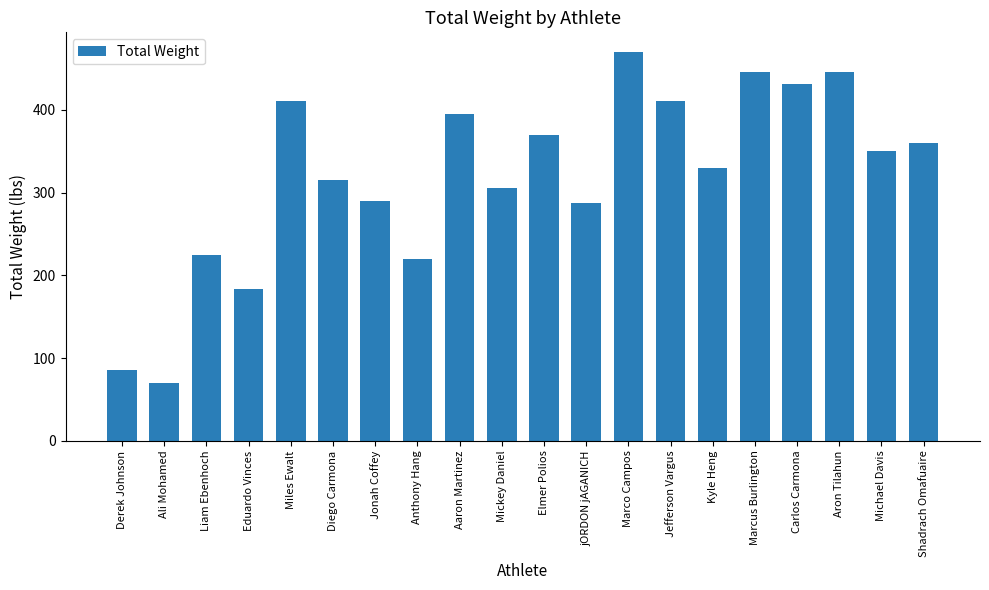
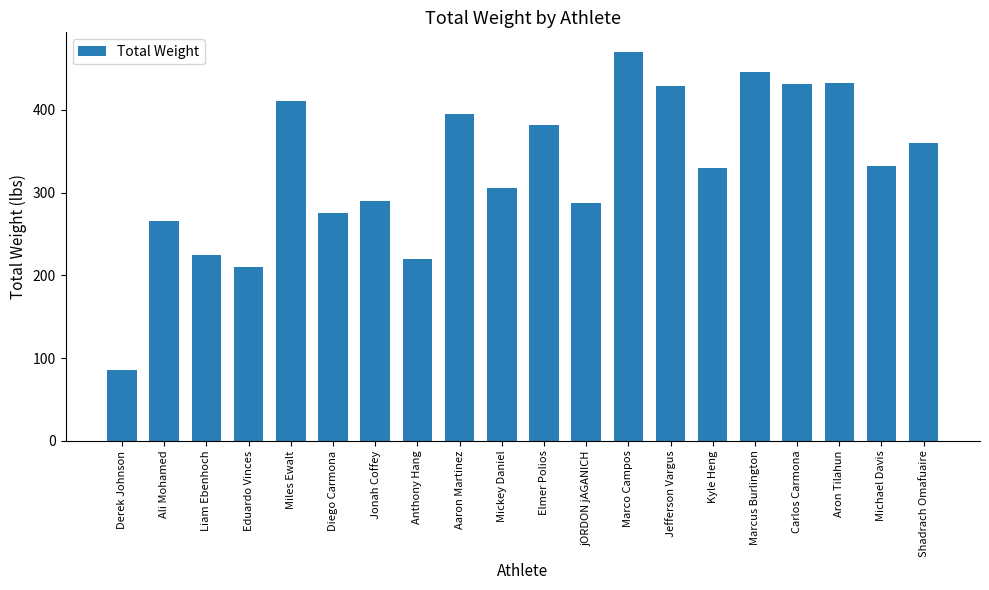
  {
    "Derek Johnson": 90,
-   "Ali Mohamed": 70,
+   "Ali Mohamed": 270,
    "Liam Ebenhoch": 230,
-   "Eduardo Vinces": 180,
+   "Eduardo Vinces": 210,
    "Miles Ewalt": 410,
-   "Diego Carmona": 320,
+   "Diego Carmona": 280,
    "Jonah Coffey": 290,
    "Anthony Hang": 220,
    "Aaron Martinez": 400,
    "Mickey Daniel": 310,
-   "Elmer Polios": 370,
+   "Elmer Polios": 380,
    "jORDON jAGANICH": 290,
    "Marco Campos": 470,
-   "Jefferson Vargus": 410,
+   "Jefferson Vargus": 430,
    "Kyle Heng": 330,
    "Marcus Burlington": 450,
    "Carlos Carmona": 430,
-   "Aron Tilahun": 450,
-   "Michael Davis": 350,
+   "Aron Tilahun": 430,
+   "Michael Davis": 330,
    "Shadrach Omafuaire": 360
  }
